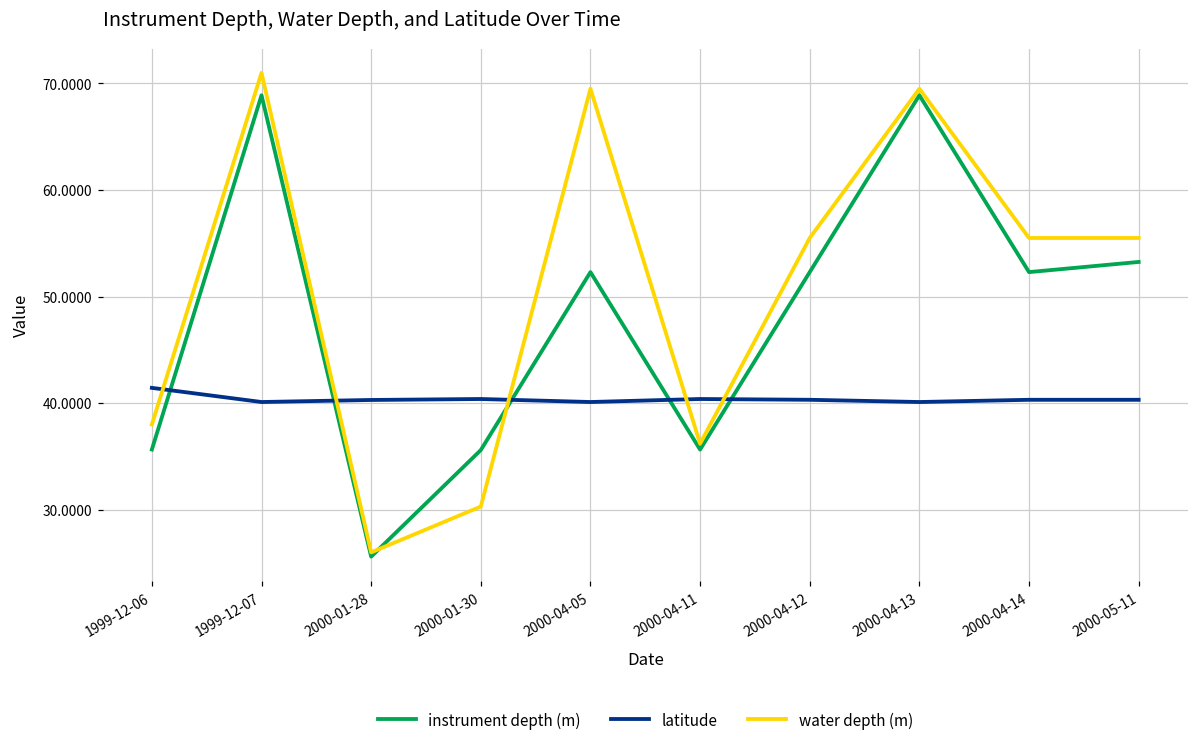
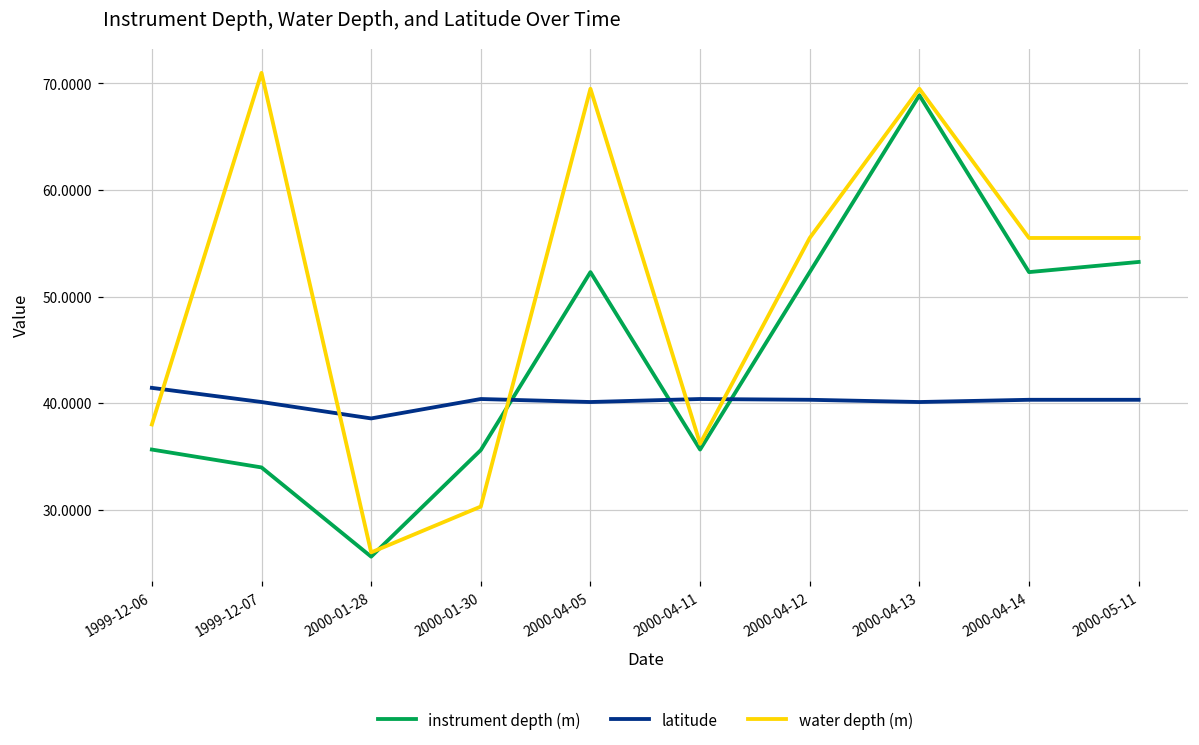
  {
    "instrument depth (m)": {
      "1999-12-06": 36,
-     "1999-12-07": 69,
+     "1999-12-07": 34,
      "2000-01-28": 26,
      "2000-01-30": 36,
      "2000-04-05": 52,
      "2000-04-11": 36,
      "2000-04-12": 52,
      "2000-04-13": 69,
      "2000-04-14": 52,
      "2000-05-11": 53
    },
    "latitude": {
      "1999-12-06": 41,
      "1999-12-07": 40,
-     "2000-01-28": 40,
+     "2000-01-28": 39,
      "2000-01-30": 40,
      "2000-04-05": 40,
      "2000-04-11": 40,
      "2000-04-12": 40,
      "2000-04-13": 40,
      "2000-04-14": 40,
      "2000-05-11": 40
    },
    "water depth (m)": {
      "1999-12-06": 38,
      "1999-12-07": 71,
      "2000-01-28": 26,
      "2000-01-30": 30,
      "2000-04-05": 70,
      "2000-04-11": 36,
      "2000-04-12": 56,
      "2000-04-13": 70,
      "2000-04-14": 56,
      "2000-05-11": 56
    }
  }
